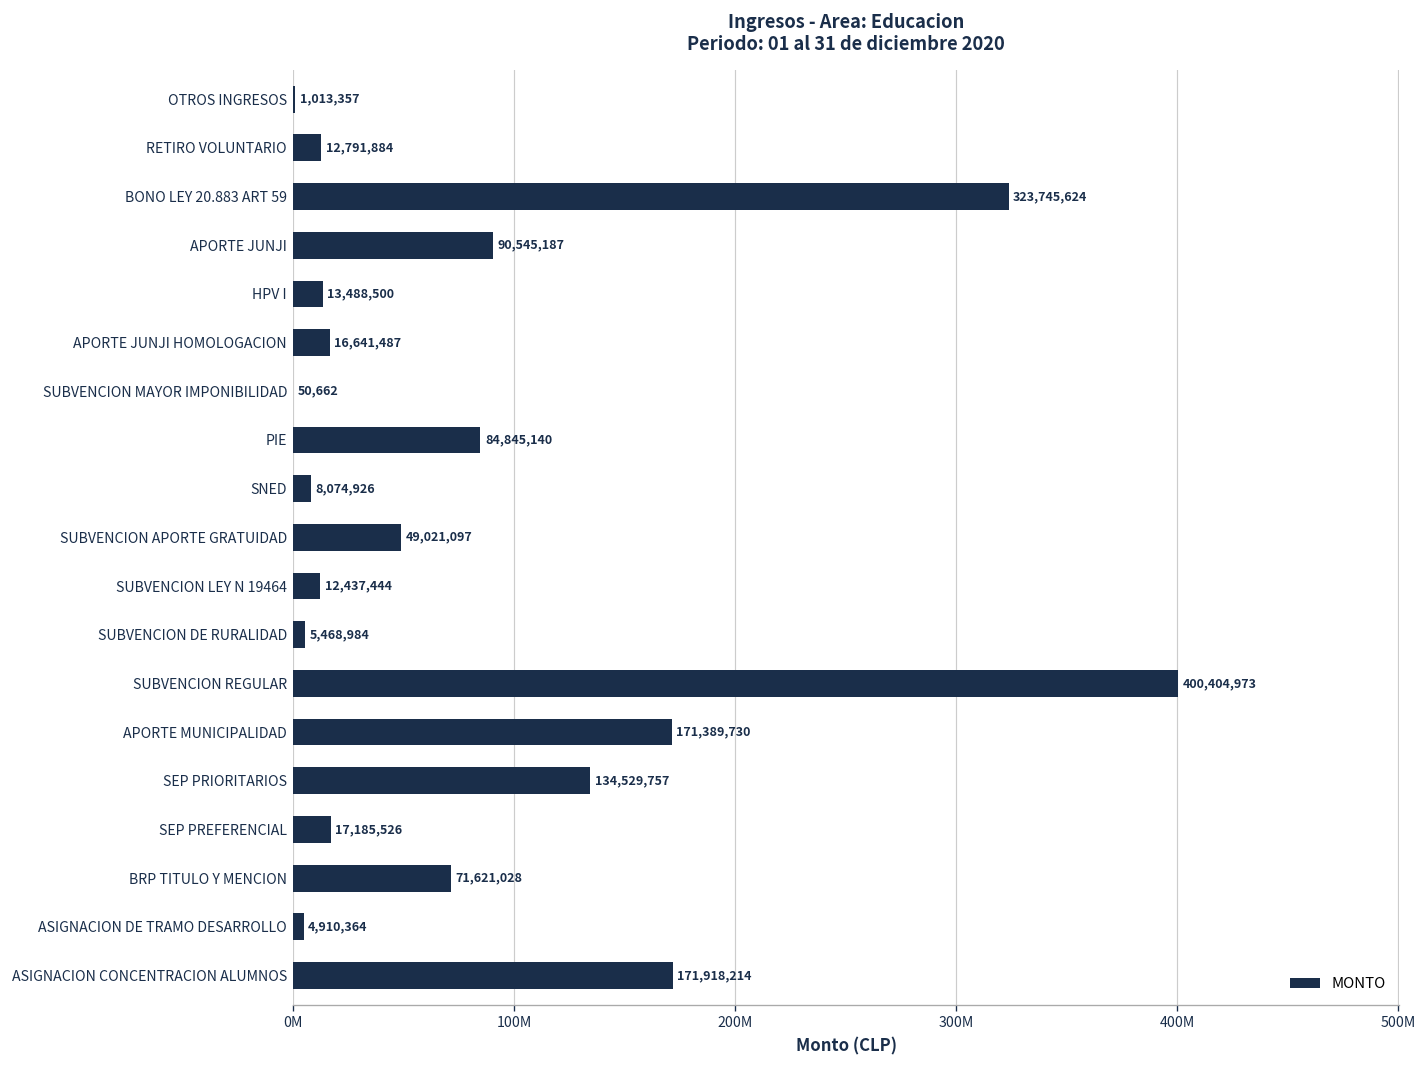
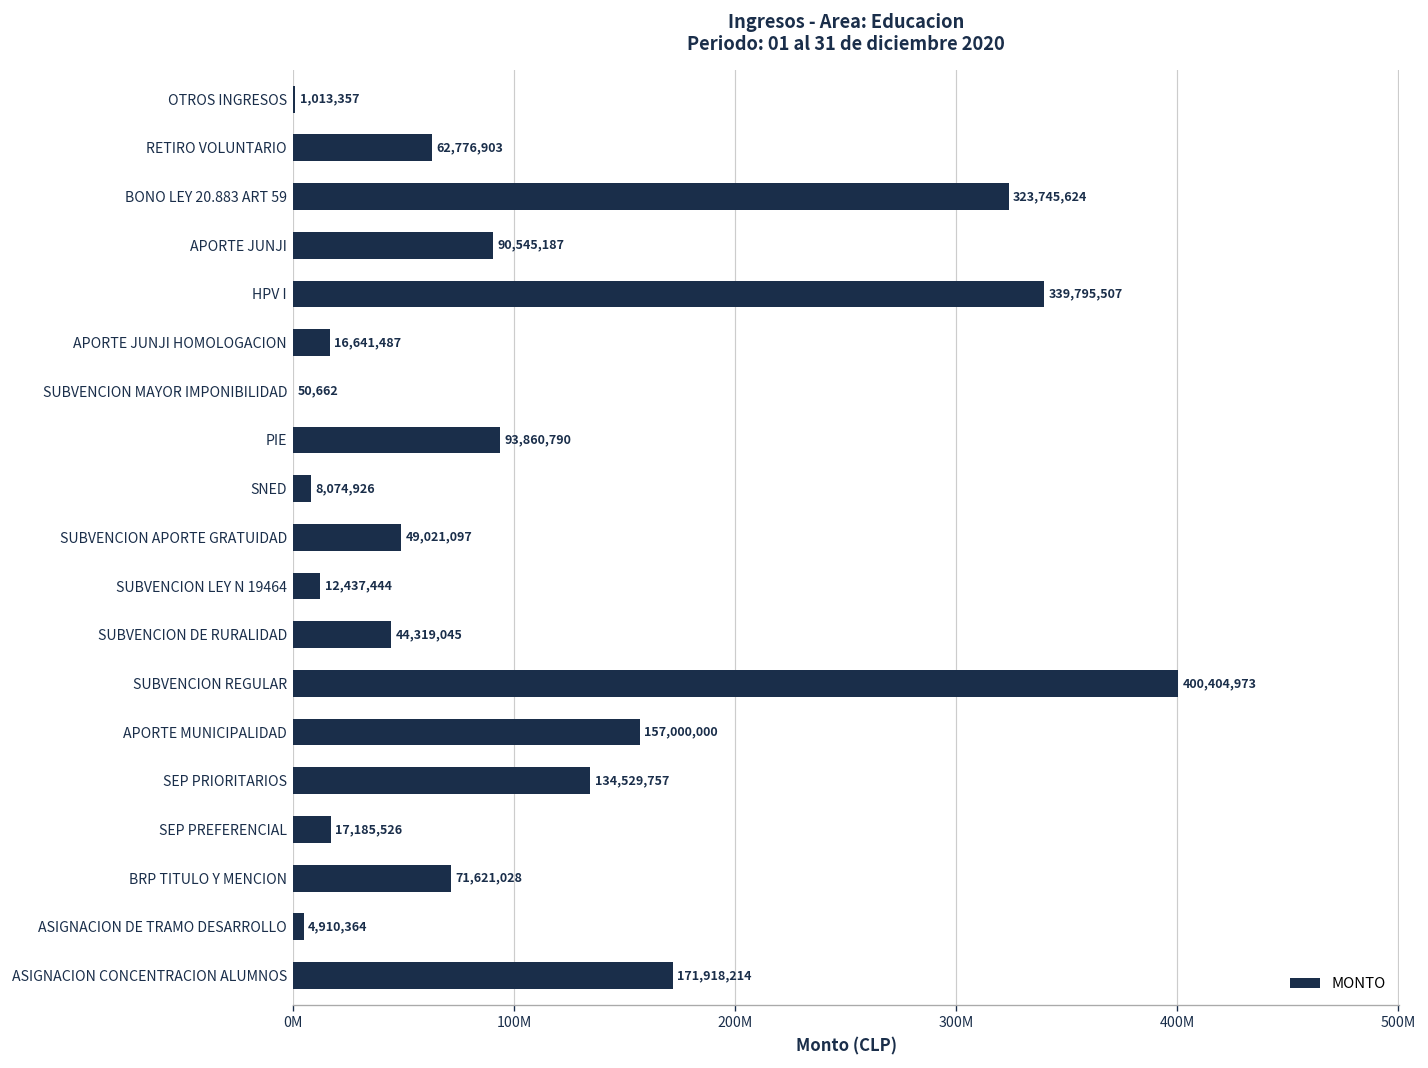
  {
    "OTROS INGRESOS": "1,013,357",
-   "RETIRO VOLUNTARIO": "12,791,884",
+   "RETIRO VOLUNTARIO": "62,776,903",
    "BONO LEY 20.883 ART 59": "323,745,624",
    "APORTE JUNJI": "90,545,187",
-   "HPV I": "13,488,500",
+   "HPV I": "339,795,507",
    "APORTE JUNJI HOMOLOGACION": "16,641,487",
    "SUBVENCION MAYOR IMPONIBILIDAD": "50,662",
-   "PIE": "84,845,140",
+   "PIE": "93,860,790",
    "SNED": "8,074,926",
    "SUBVENCION APORTE GRATUIDAD": "49,021,097",
    "SUBVENCION LEY N 19464": "12,437,444",
-   "SUBVENCION DE RURALIDAD": "5,468,984",
+   "SUBVENCION DE RURALIDAD": "44,319,045",
    "SUBVENCION REGULAR": "400,404,973",
-   "APORTE MUNICIPALIDAD": "171,389,730",
+   "APORTE MUNICIPALIDAD": "157,000,000",
    "SEP PRIORITARIOS": "134,529,757",
    "SEP PREFERENCIAL": "17,185,526",
    "BRP TITULO Y MENCION": "71,621,028",
    "ASIGNACION DE TRAMO DESARROLLO": "4,910,364",
    "ASIGNACION CONCENTRACION ALUMNOS": "171,918,214"
  }
